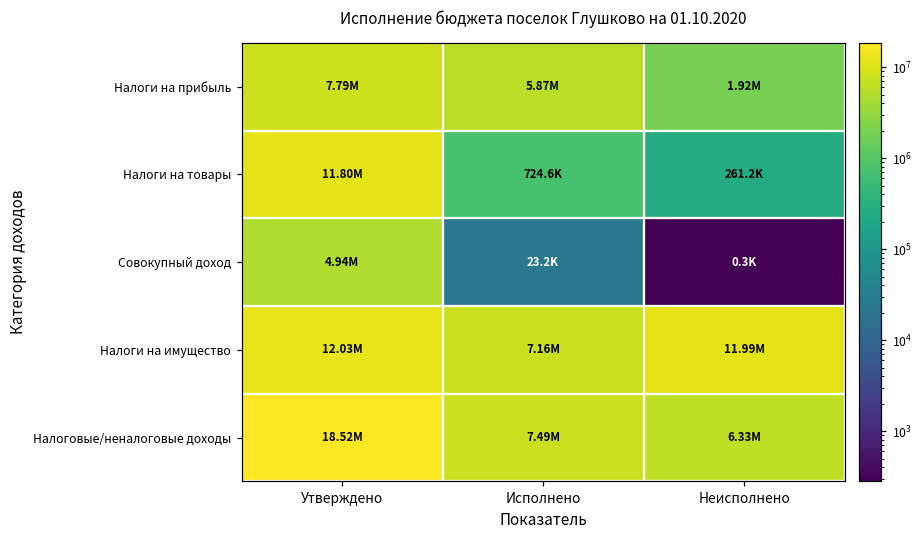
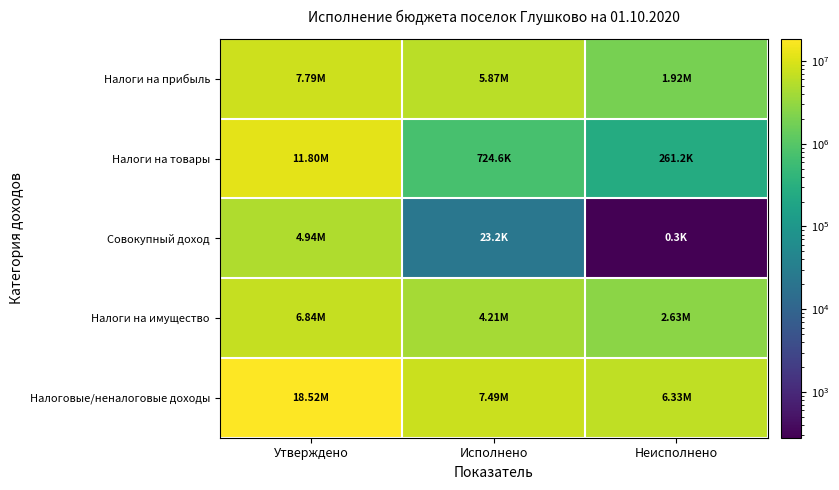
  {
    "Налоги на прибыль": {
      "Утверждено": "7.79M",
      "Исполнено": "5.87M",
      "Неисполнено": "1.92M"
    },
    "Налоги на товары": {
      "Утверждено": "11.80M",
      "Исполнено": "724.6K",
      "Неисполнено": "261.2K"
    },
    "Совокупный доход": {
      "Утверждено": "4.94M",
      "Исполнено": "23.2K",
      "Неисполнено": "0.3K"
    },
    "Налоги на имущество": {
-     "Утверждено": "12.03M",
-     "Исполнено": "7.16M",
-     "Неисполнено": "11.99M"
+     "Утверждено": "6.84M",
+     "Исполнено": "4.21M",
+     "Неисполнено": "2.63M"
    },
    "Налоговые/неналоговые доходы": {
      "Утверждено": "18.52M",
      "Исполнено": "7.49M",
      "Неисполнено": "6.33M"
    }
  }
